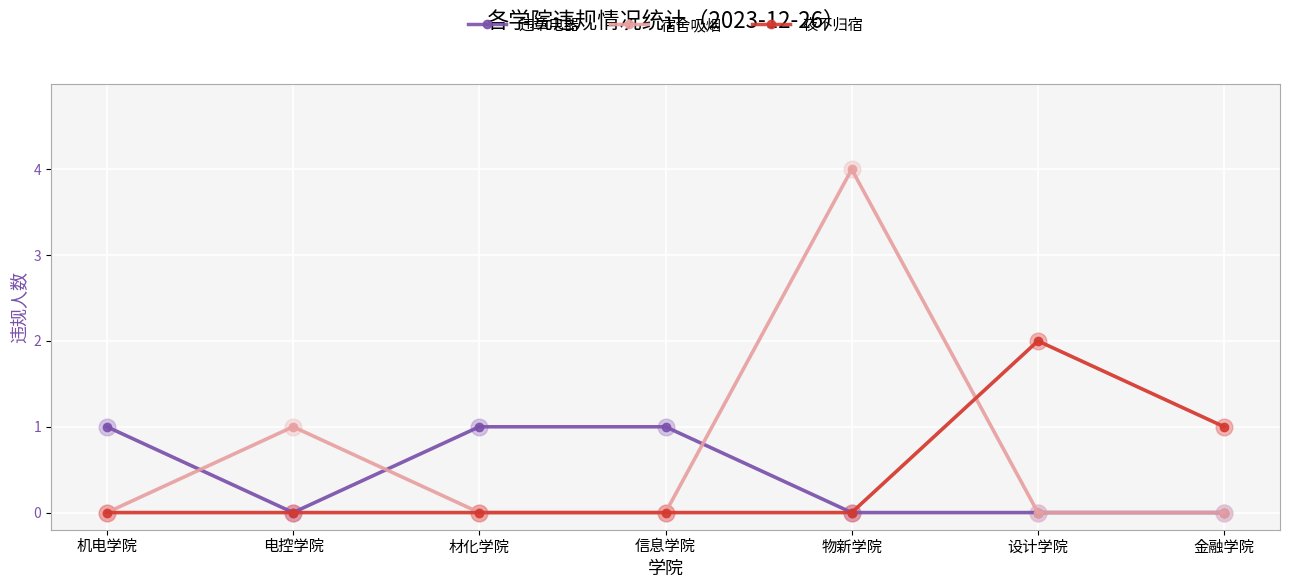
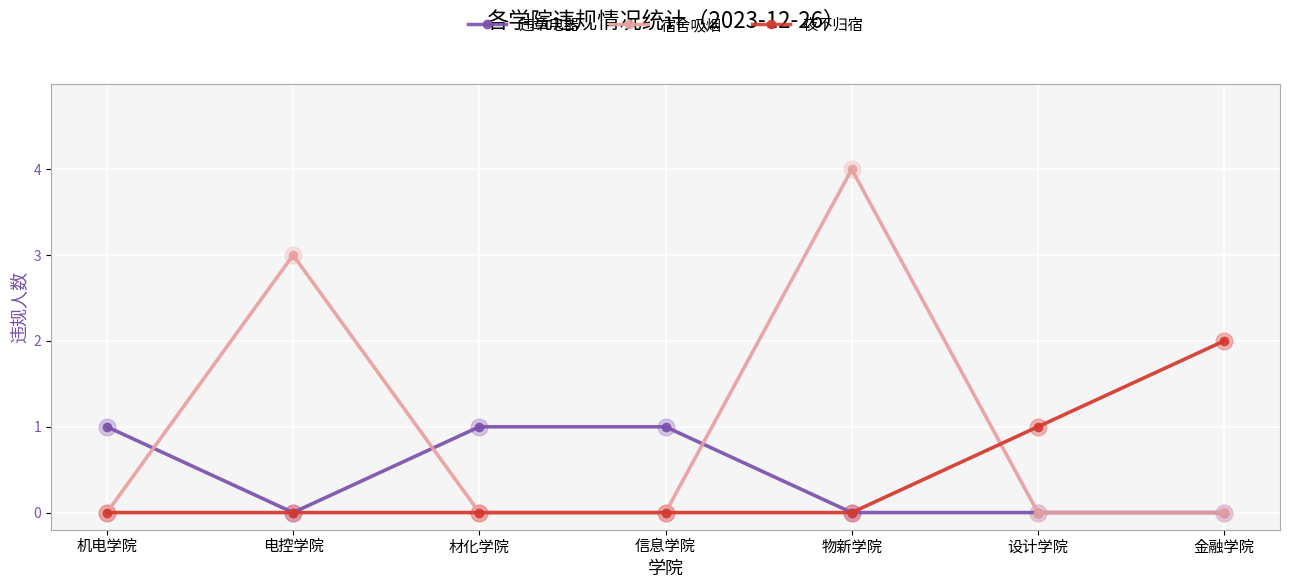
  {
    "违章电器": {
      "机电学院": 1,
      "材化学院": 1,
      "信息学院": 1
    },
    "宿舍吸烟": {
-     "电控学院": 1,
+     "电控学院": 3,
      "物新学院": 4
    },
    "夜不归宿": {
-     "设计学院": 2,
-     "金融学院": 1
+     "设计学院": 1,
+     "金融学院": 2
    }
  }
